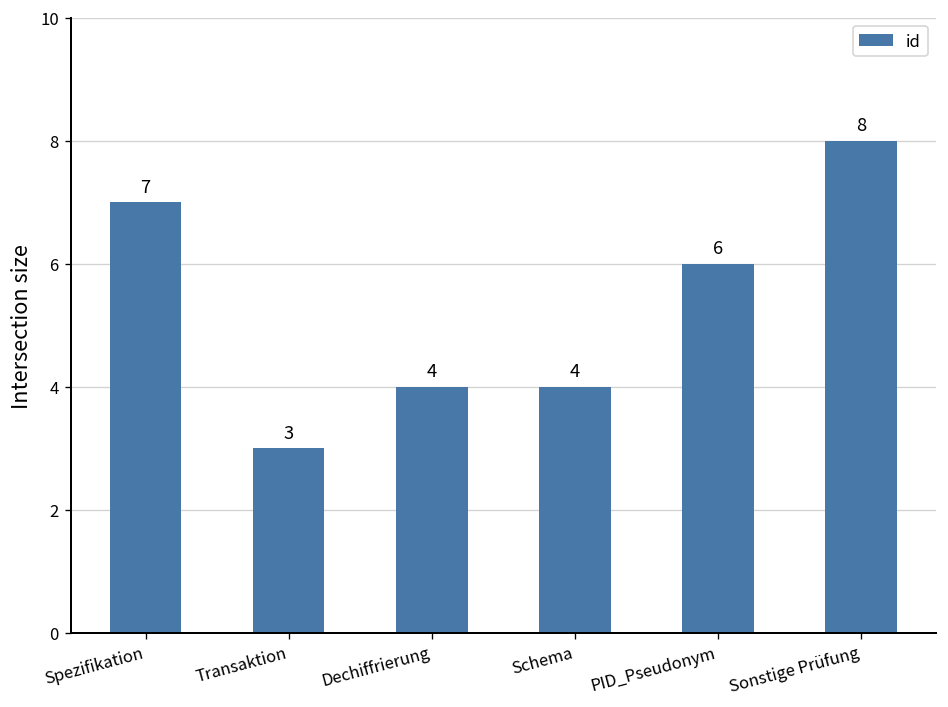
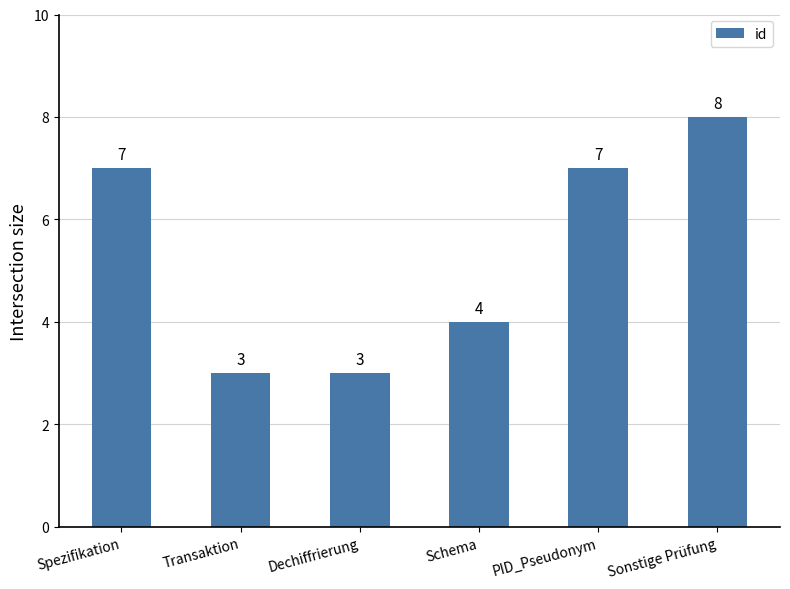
  {
    "Spezifikation": 7,
    "Transaktion": 3,
-   "Dechiffrierung": 4,
+   "Dechiffrierung": 3,
    "Schema": 4,
-   "PID_Pseudonym": 6,
+   "PID_Pseudonym": 7,
    "Sonstige Prüfung": 8
  }
